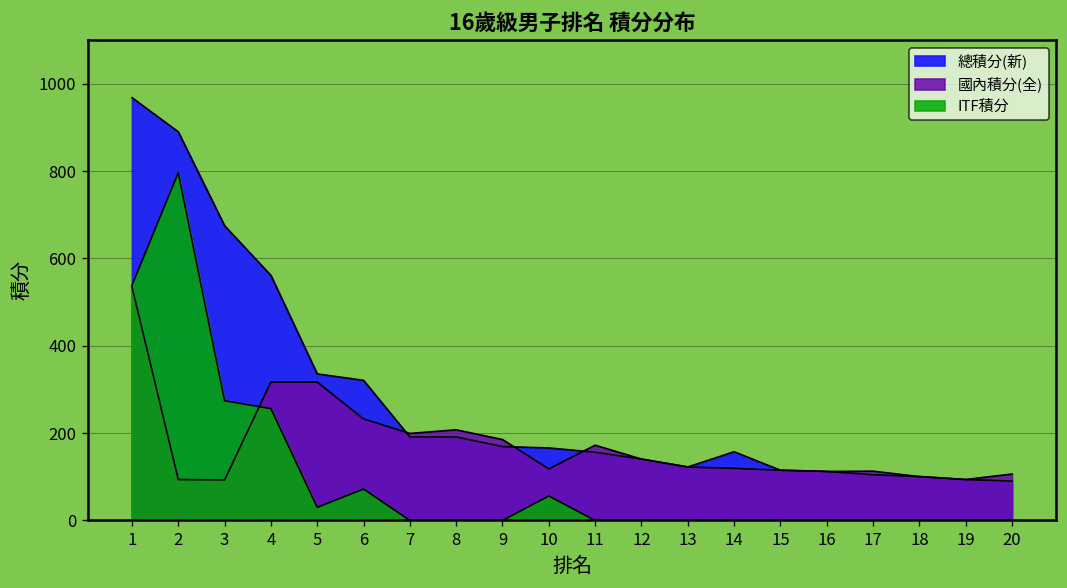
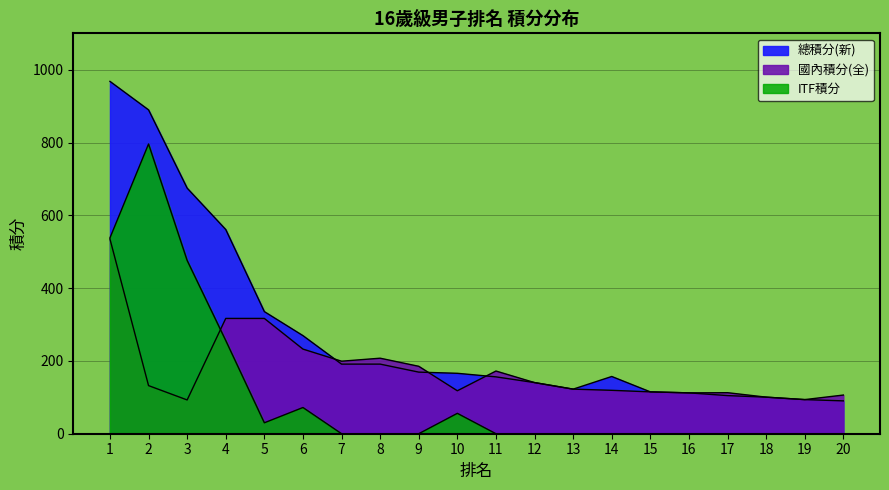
  {
    "總積分(新)": {
      "1": 970,
      "2": 890,
      "3": 670,
      "4": 560,
      "5": 340,
-     "6": 320,
+     "6": 270,
      "7": 190,
      "8": 190,
      "9": 170,
      "10": 170,
      "11": 160,
      "14": 160,
      "17": 100,
      "20": 90
    },
    "國內積分(全)": {
-     "2": 90,
+     "2": 130,
      "3": 90,
      "4": 320,
      "5": 320,
      "6": 230,
      "7": 200,
      "8": 210,
      "9": 190,
      "10": 120,
      "11": 170,
      "14": 120,
      "17": 110,
      "20": 110
    },
    "ITF積分": {
      "2": 800,
-     "3": 270,
+     "3": 480,
      "4": 260,
      "5": 30,
      "6": 70,
      "7": 0,
      "8": 0,
      "9": 0,
      "10": 60,
      "11": 0,
      "12": 0,
      "13": 0,
      "14": 0,
      "15": 0,
      "16": 0,
      "17": 0,
      "18": 0,
      "19": 0,
      "20": 0
    }
  }
